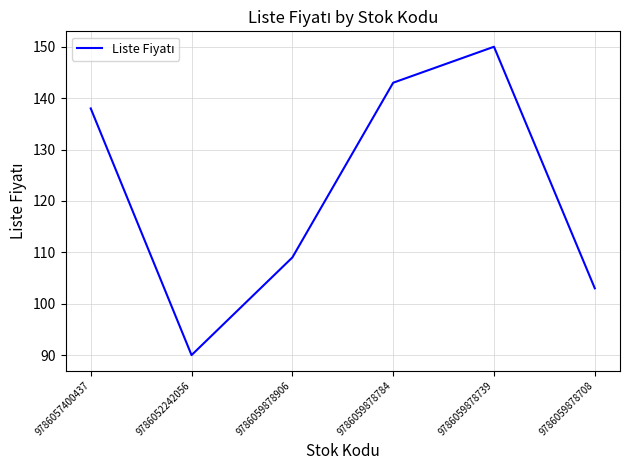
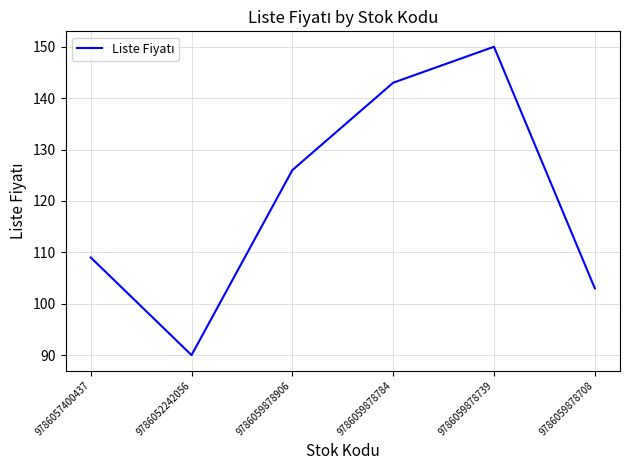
  {
-   "9786057400437": 138,
+   "9786057400437": 109,
    "9786052242056": 90,
-   "9786059878906": 109,
+   "9786059878906": 126,
    "9786059878784": 143,
    "9786059878739": 150,
    "9786059878708": 103
  }
